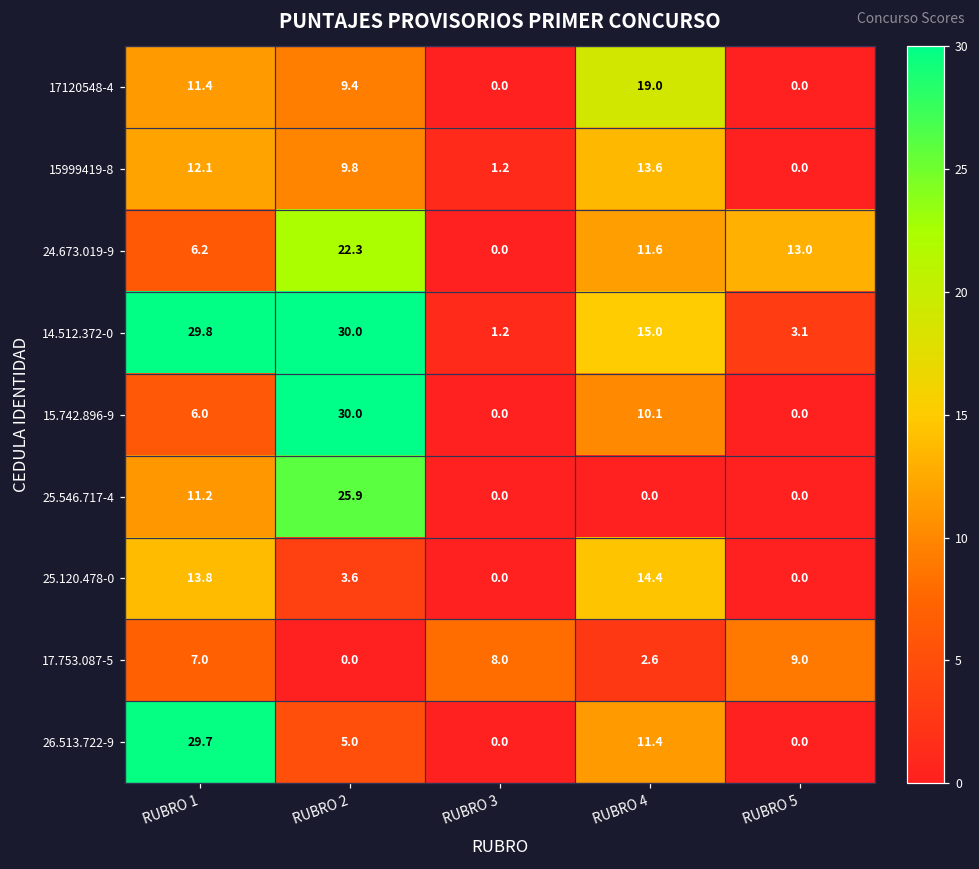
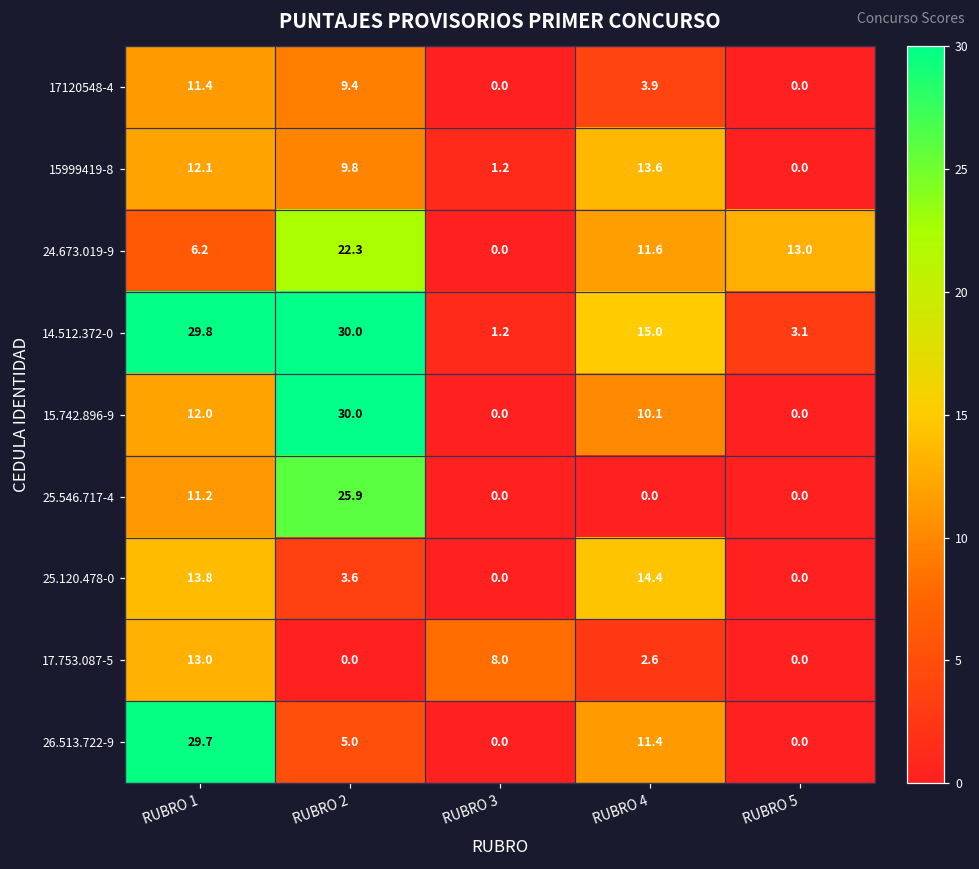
  {
    "17120548-4": {
      "RUBRO 1": 11.4,
      "RUBRO 2": 9.4,
      "RUBRO 3": 0.0,
-     "RUBRO 4": 19.0,
+     "RUBRO 4": 3.9,
      "RUBRO 5": 0.0
    },
    "15999419-8": {
      "RUBRO 1": 12.1,
      "RUBRO 2": 9.8,
      "RUBRO 3": 1.2,
      "RUBRO 4": 13.6,
      "RUBRO 5": 0.0
    },
    "24.673.019-9": {
      "RUBRO 1": 6.2,
      "RUBRO 2": 22.3,
      "RUBRO 3": 0.0,
      "RUBRO 4": 11.6,
      "RUBRO 5": 13.0
    },
    "14.512.372-0": {
      "RUBRO 1": 29.8,
      "RUBRO 2": 30.0,
      "RUBRO 3": 1.2,
      "RUBRO 4": 15.0,
      "RUBRO 5": 3.1
    },
    "15.742.896-9": {
-     "RUBRO 1": 6.0,
+     "RUBRO 1": 12.0,
      "RUBRO 2": 30.0,
      "RUBRO 3": 0.0,
      "RUBRO 4": 10.1,
      "RUBRO 5": 0.0
    },
    "25.546.717-4": {
      "RUBRO 1": 11.2,
      "RUBRO 2": 25.9,
      "RUBRO 3": 0.0,
      "RUBRO 4": 0.0,
      "RUBRO 5": 0.0
    },
    "25.120.478-0": {
      "RUBRO 1": 13.8,
      "RUBRO 2": 3.6,
      "RUBRO 3": 0.0,
      "RUBRO 4": 14.4,
      "RUBRO 5": 0.0
    },
    "17.753.087-5": {
-     "RUBRO 1": 7.0,
+     "RUBRO 1": 13.0,
      "RUBRO 2": 0.0,
      "RUBRO 3": 8.0,
      "RUBRO 4": 2.6,
-     "RUBRO 5": 9.0
+     "RUBRO 5": 0.0
    },
    "26.513.722-9": {
      "RUBRO 1": 29.7,
      "RUBRO 2": 5.0,
      "RUBRO 3": 0.0,
      "RUBRO 4": 11.4,
      "RUBRO 5": 0.0
    }
  }
